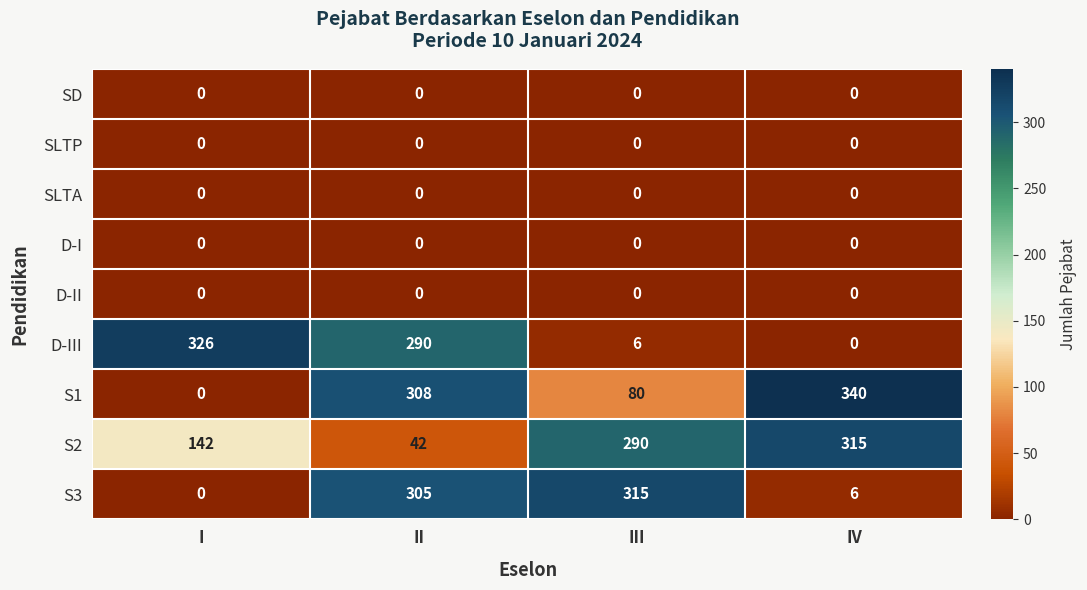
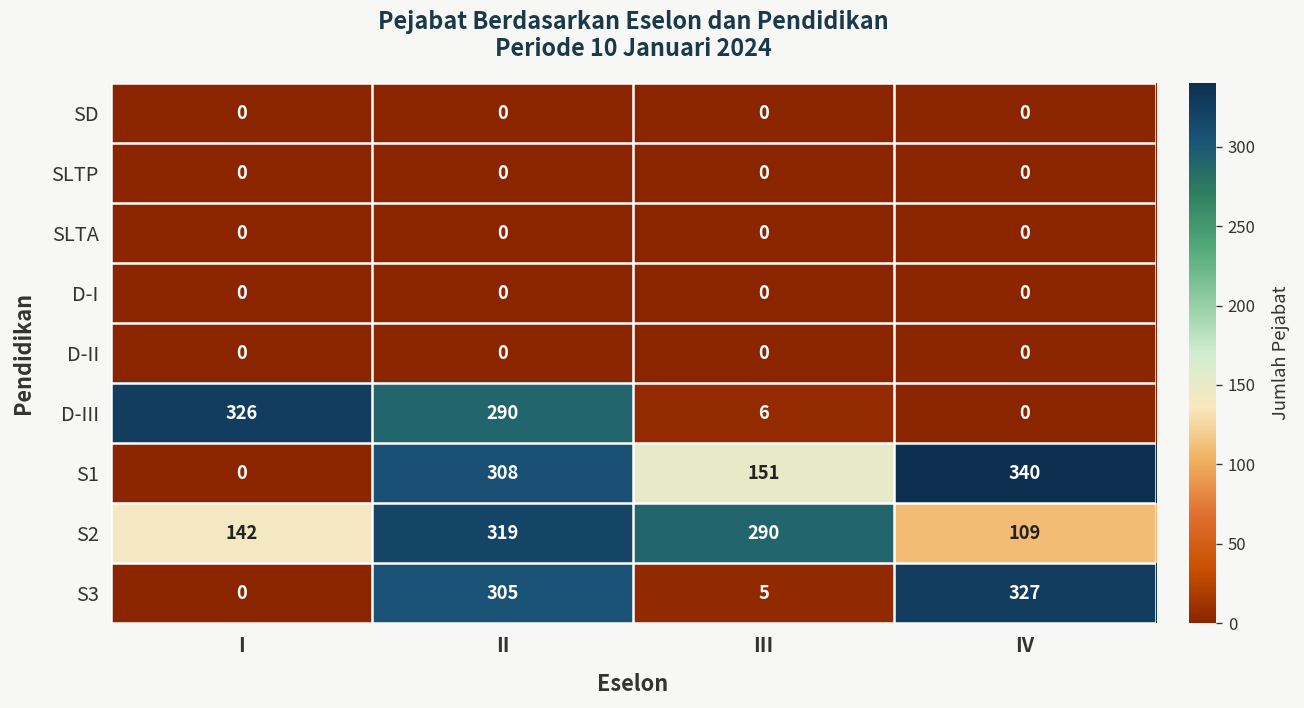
  {
    "SD": {
      "I": 0,
      "II": 0,
      "III": 0,
      "IV": 0
    },
    "SLTP": {
      "I": 0,
      "II": 0,
      "III": 0,
      "IV": 0
    },
    "SLTA": {
      "I": 0,
      "II": 0,
      "III": 0,
      "IV": 0
    },
    "D-I": {
      "I": 0,
      "II": 0,
      "III": 0,
      "IV": 0
    },
    "D-II": {
      "I": 0,
      "II": 0,
      "III": 0,
      "IV": 0
    },
    "D-III": {
      "I": 326,
      "II": 290,
      "III": 6,
      "IV": 0
    },
    "S1": {
      "I": 0,
      "II": 308,
-     "III": 80,
+     "III": 151,
      "IV": 340
    },
    "S2": {
      "I": 142,
-     "II": 42,
+     "II": 319,
      "III": 290,
-     "IV": 315
+     "IV": 109
    },
    "S3": {
      "I": 0,
      "II": 305,
-     "III": 315,
-     "IV": 6
+     "III": 5,
+     "IV": 327
    }
  }
